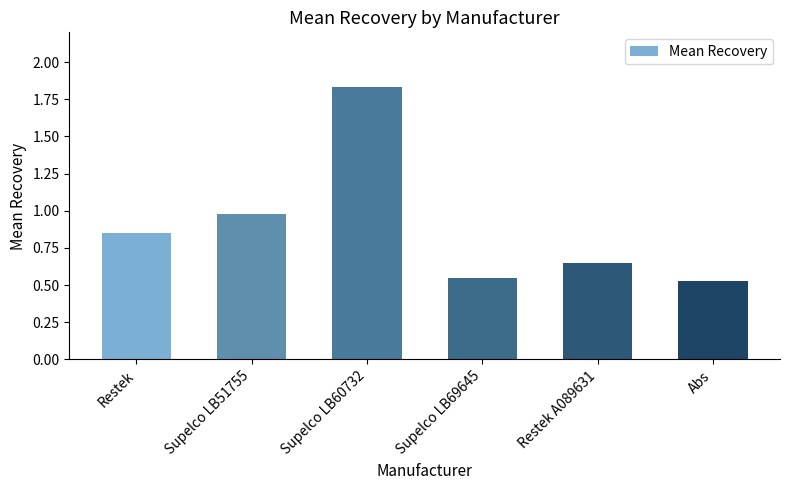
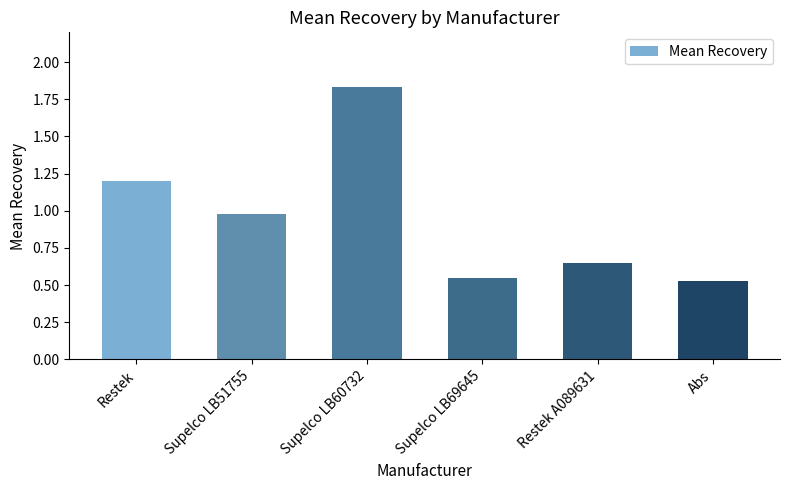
  {
-   "Restek": 0.85,
+   "Restek": 1.20,
    "Supelco LB51755": 0.98,
    "Supelco LB60732": 1.84,
    "Supelco LB69645": 0.55,
    "Restek A089631": 0.65,
    "Abs": 0.53
  }
